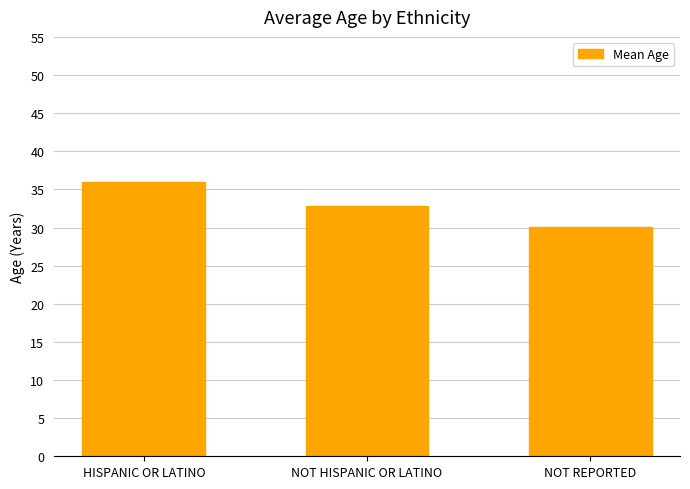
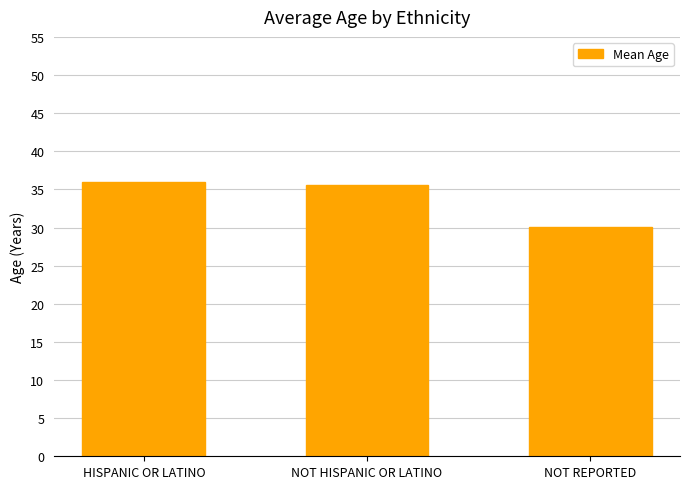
  {
    "HISPANIC OR LATINO": 36,
-   "NOT HISPANIC OR LATINO": 33,
+   "NOT HISPANIC OR LATINO": 36,
    "NOT REPORTED": 30
  }
